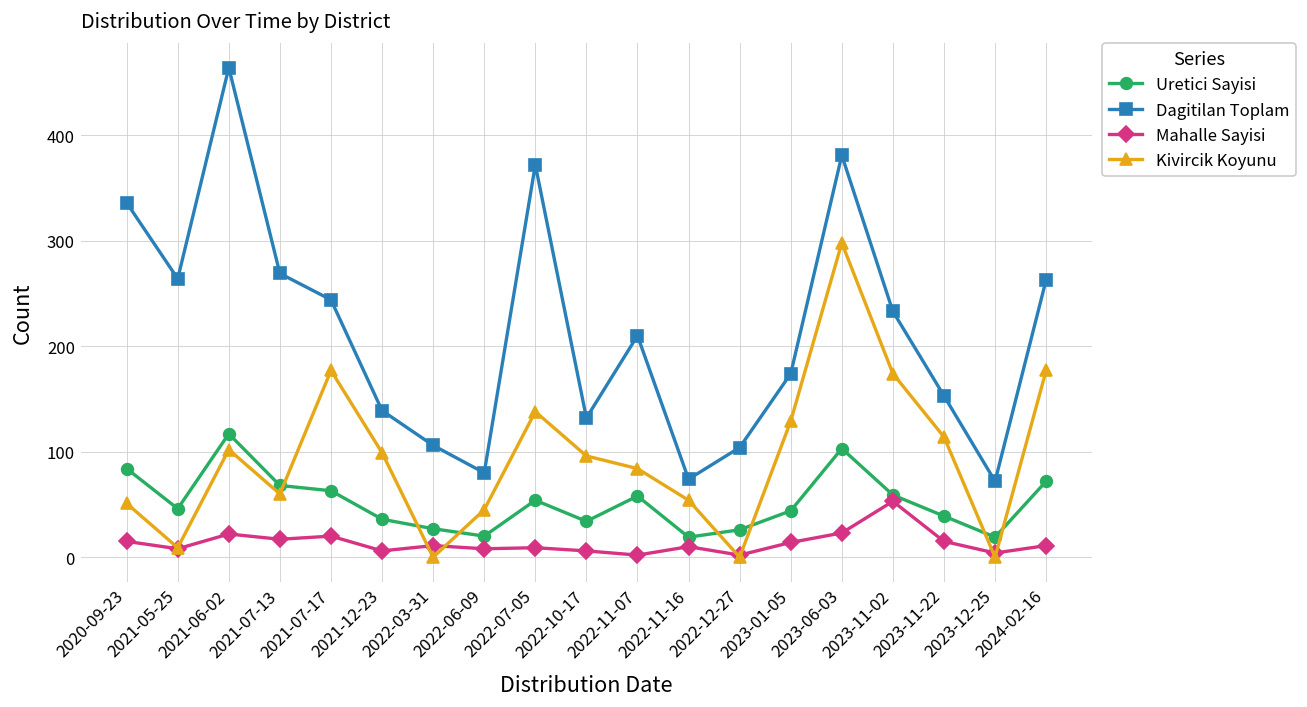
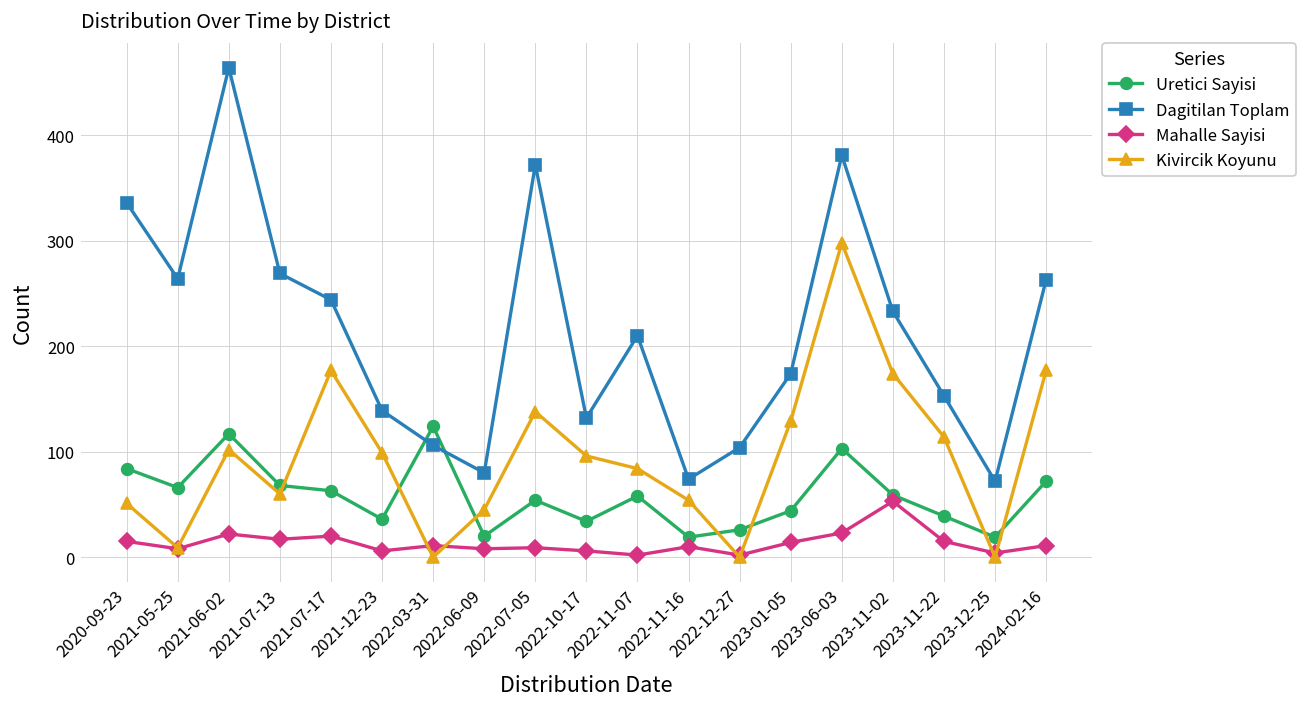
  {
    "Uretici Sayisi": {
      "2020-09-23": 80,
-     "2021-05-25": 50,
+     "2021-05-25": 70,
      "2021-06-02": 120,
      "2021-07-13": 70,
      "2021-07-17": 60,
      "2021-12-23": 40,
-     "2022-03-31": 30,
+     "2022-03-31": 120,
      "2022-06-09": 20,
      "2022-07-05": 50,
      "2022-10-17": 30,
      "2022-11-07": 60,
      "2022-11-16": 20,
      "2022-12-27": 30,
      "2023-01-05": 40,
      "2023-06-03": 100,
      "2023-11-02": 60,
      "2023-11-22": 40,
      "2023-12-25": 20,
      "2024-02-16": 70
    },
    "Dagitilan Toplam": {
      "2020-09-23": 340,
      "2021-05-25": 260,
      "2021-06-02": 460,
      "2021-07-13": 270,
      "2021-07-17": 240,
      "2021-12-23": 140,
      "2022-03-31": 110,
      "2022-06-09": 80,
      "2022-07-05": 370,
      "2022-10-17": 130,
      "2022-11-07": 210,
      "2022-11-16": 70,
      "2022-12-27": 100,
      "2023-01-05": 170,
      "2023-06-03": 380,
      "2023-11-02": 230,
      "2023-11-22": 150,
      "2023-12-25": 70,
      "2024-02-16": 260
    },
    "Mahalle Sayisi": {
      "2020-09-23": 20,
      "2021-06-02": 20,
      "2021-07-13": 20,
      "2021-07-17": 20,
      "2021-12-23": 10,
      "2022-03-31": 10,
      "2022-06-09": 10,
      "2022-07-05": 10,
      "2022-10-17": 10,
      "2022-11-07": 0,
      "2022-11-16": 10,
      "2023-01-05": 10,
      "2023-06-03": 20,
      "2023-11-02": 50,
      "2023-11-22": 20,
      "2023-12-25": 0,
      "2024-02-16": 10
    },
    "Kivircik Koyunu": {
      "2020-09-23": 50,
      "2021-06-02": 100,
      "2021-07-13": 60,
      "2021-07-17": 180,
      "2021-12-23": 100,
      "2022-03-31": 0,
      "2022-06-09": 50,
      "2022-07-05": 140,
      "2022-10-17": 100,
      "2022-11-07": 80,
      "2022-11-16": 50,
      "2023-01-05": 130,
      "2023-06-03": 300,
      "2023-11-02": 170,
      "2023-11-22": 110,
      "2023-12-25": 0,
      "2024-02-16": 180
    }
  }
